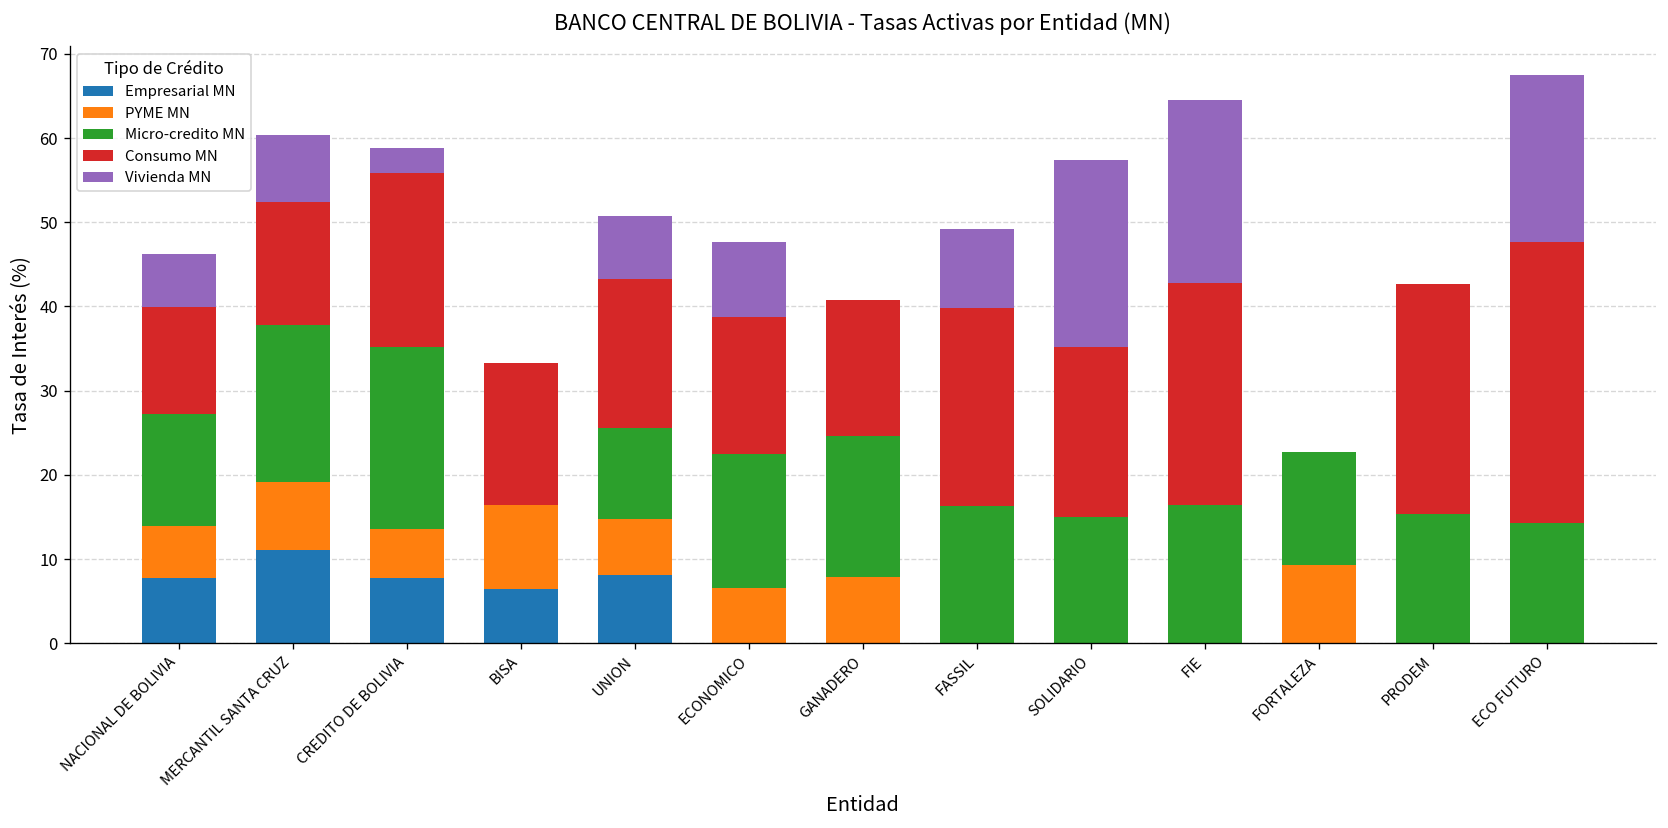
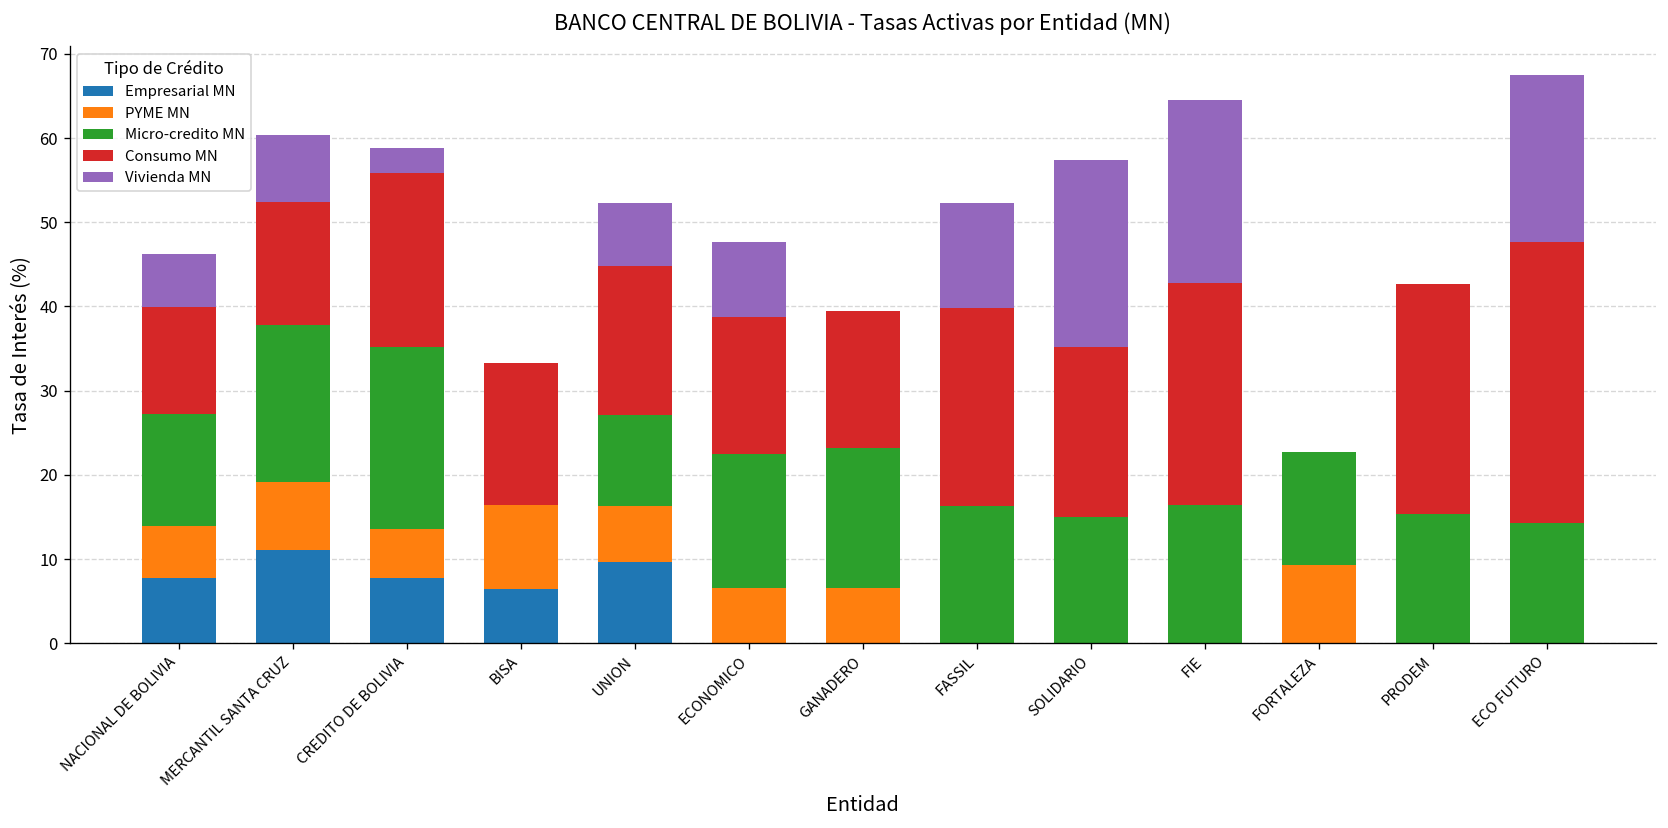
  {
    "Empresarial MN": {
      "NACIONAL DE BOLIVIA": 8,
      "MERCANTIL SANTA CRUZ": 11,
      "CREDITO DE BOLIVIA": 8,
      "BISA": 6,
-     "UNION": 8,
+     "UNION": 10,
      "ECONOMICO": 0,
      "GANADERO": 0,
      "FASSIL": 0,
      "SOLIDARIO": 0,
      "FIE": 0,
      "FORTALEZA": 0,
      "PRODEM": 0,
      "ECO FUTURO": 0
    },
    "PYME MN": {
      "NACIONAL DE BOLIVIA": 6,
      "MERCANTIL SANTA CRUZ": 8,
      "CREDITO DE BOLIVIA": 6,
      "BISA": 10,
      "UNION": 7,
      "ECONOMICO": 7,
-     "GANADERO": 8,
+     "GANADERO": 7,
      "FASSIL": 0,
      "SOLIDARIO": 0,
      "FIE": 0,
      "FORTALEZA": 9,
      "PRODEM": 0,
      "ECO FUTURO": 0
    },
    "Micro-credito MN": {
      "NACIONAL DE BOLIVIA": 13,
      "MERCANTIL SANTA CRUZ": 19,
      "CREDITO DE BOLIVIA": 22,
      "BISA": 0,
      "UNION": 11,
      "ECONOMICO": 16,
      "GANADERO": 17,
      "FASSIL": 16,
      "SOLIDARIO": 15,
      "FIE": 16,
      "FORTALEZA": 13,
      "PRODEM": 15,
      "ECO FUTURO": 14
    },
    "Consumo MN": {
      "NACIONAL DE BOLIVIA": 13,
      "MERCANTIL SANTA CRUZ": 15,
      "CREDITO DE BOLIVIA": 21,
      "BISA": 17,
      "UNION": 18,
      "ECONOMICO": 16,
      "GANADERO": 16,
      "FASSIL": 24,
      "SOLIDARIO": 20,
      "FIE": 26,
      "FORTALEZA": 0,
      "PRODEM": 27,
      "ECO FUTURO": 33
    },
    "Vivienda MN": {
      "NACIONAL DE BOLIVIA": 6,
      "MERCANTIL SANTA CRUZ": 8,
      "CREDITO DE BOLIVIA": 3,
      "BISA": 0,
      "UNION": 7,
      "ECONOMICO": 9,
      "GANADERO": 0,
-     "FASSIL": 9,
+     "FASSIL": 12,
      "SOLIDARIO": 22,
      "FIE": 22,
      "FORTALEZA": 0,
      "PRODEM": 0,
      "ECO FUTURO": 20
    }
  }
